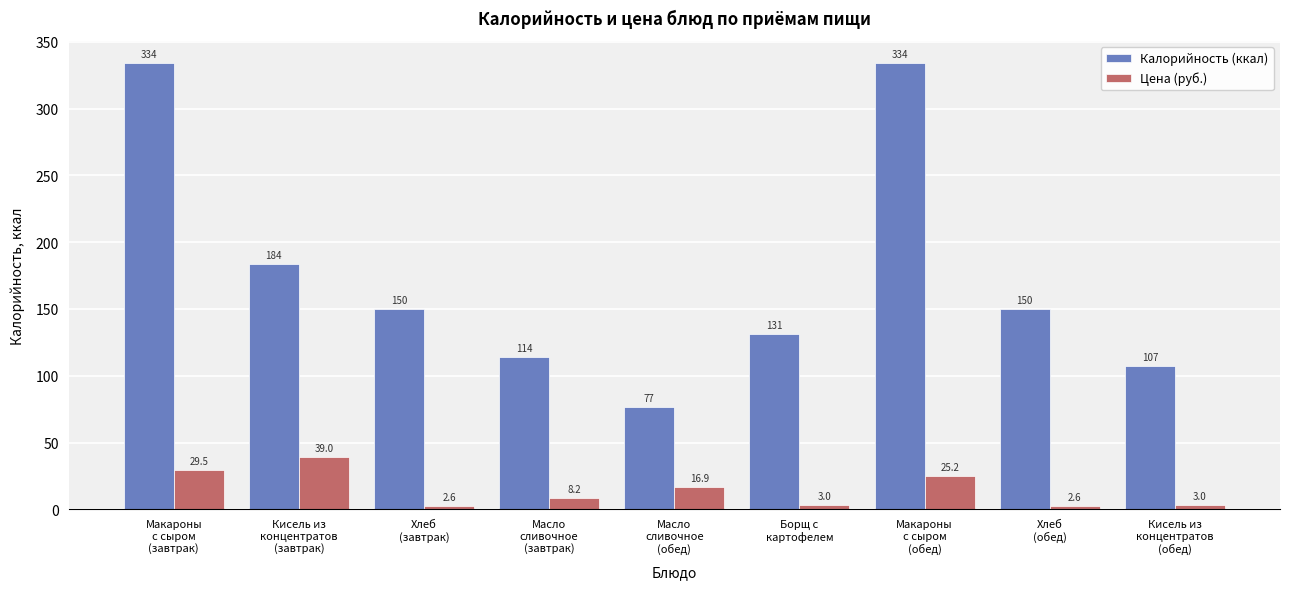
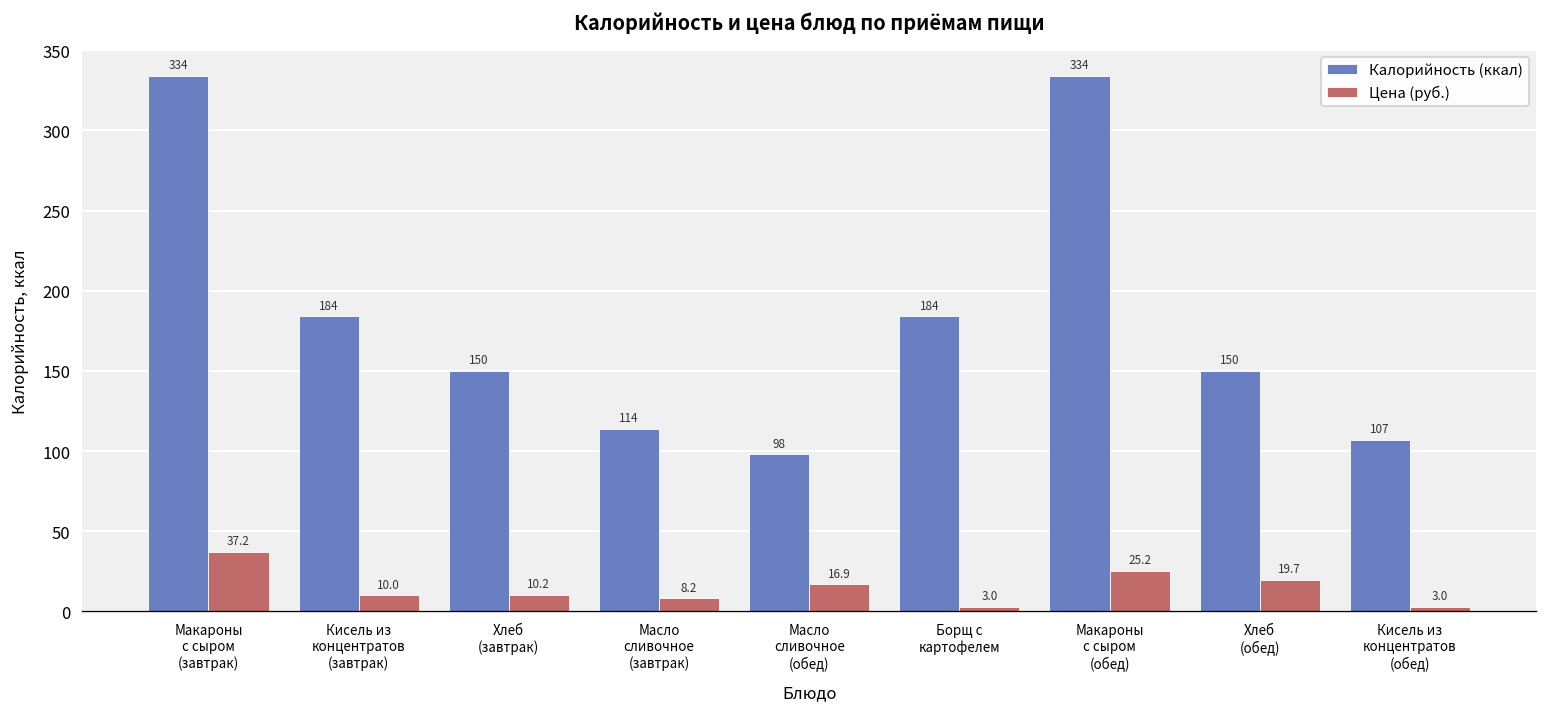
  {
    "Калорийность (ккал)": {
      "Макароны с сыром (завтрак)": 334,
      "Кисель из концентратов (завтрак)": 184,
      "Хлеб (завтрак)": 150,
      "Масло сливочное (завтрак)": 114,
-     "Масло сливочное (обед)": 77,
-     "Борщ с картофелем": 131,
+     "Масло сливочное (обед)": 98,
+     "Борщ с картофелем": 184,
      "Макароны с сыром (обед)": 334,
      "Хлеб (обед)": 150,
      "Кисель из концентратов (обед)": 107
    },
    "Цена (руб.)": {
-     "Макароны с сыром (завтрак)": 29.5,
-     "Кисель из концентратов (завтрак)": 39.0,
-     "Хлеб (завтрак)": 2.6,
+     "Макароны с сыром (завтрак)": 37.2,
+     "Кисель из концентратов (завтрак)": 10.0,
+     "Хлеб (завтрак)": 10.2,
      "Масло сливочное (завтрак)": 8.2,
      "Масло сливочное (обед)": 16.9,
      "Борщ с картофелем": 3.0,
      "Макароны с сыром (обед)": 25.2,
-     "Хлеб (обед)": 2.6,
+     "Хлеб (обед)": 19.7,
      "Кисель из концентратов (обед)": 3.0
    }
  }
